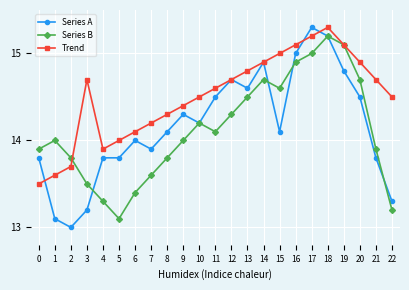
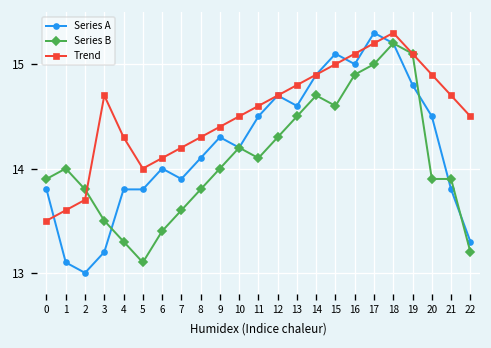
  {
    "Series A": {
      "0": 13.8,
      "1": 13.1,
      "2": 13.0,
      "3": 13.2,
      "4": 13.8,
      "5": 13.8,
      "6": 14.0,
      "7": 13.9,
      "8": 14.1,
      "9": 14.3,
      "11": 14.5,
      "13": 14.6,
-     "15": 14.1,
+     "15": 15.1,
      "16": 15.0,
      "17": 15.3,
      "19": 14.8,
      "20": 14.5,
      "21": 13.8,
      "22": 13.3
    },
    "Series B": {
      "0": 13.9,
      "1": 14.0,
      "2": 13.8,
      "3": 13.5,
      "4": 13.3,
      "5": 13.1,
      "6": 13.4,
      "7": 13.6,
      "8": 13.8,
      "9": 14.0,
      "11": 14.1,
      "12": 14.3,
      "13": 14.5,
      "14": 14.7,
      "15": 14.6,
      "16": 14.9,
      "17": 15.0,
-     "20": 14.7,
+     "20": 13.9,
      "21": 13.9,
      "22": 13.2
    },
    "Trend": {
      "0": 13.5,
      "1": 13.6,
      "2": 13.7,
      "3": 14.7,
-     "4": 13.9,
+     "4": 14.3,
      "5": 14.0,
      "6": 14.1,
      "7": 14.2,
      "8": 14.3,
      "9": 14.4,
      "10": 14.5,
      "11": 14.6,
      "13": 14.8,
      "15": 15.0,
      "16": 15.1,
      "17": 15.2,
      "18": 15.3,
      "20": 14.9,
      "21": 14.7,
      "22": 14.5
    }
  }
